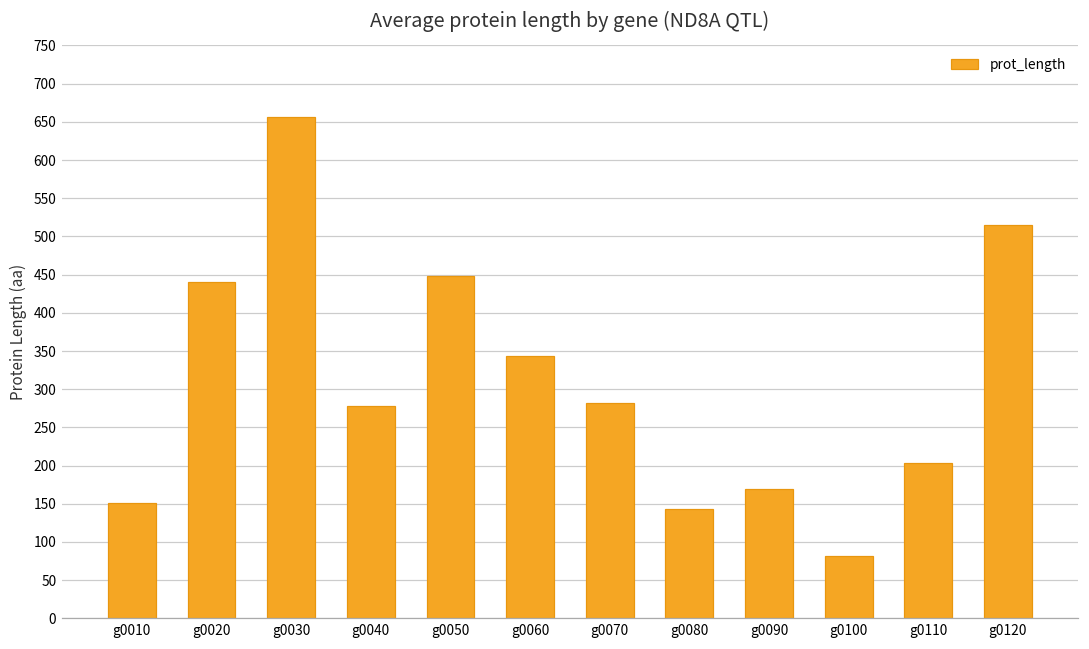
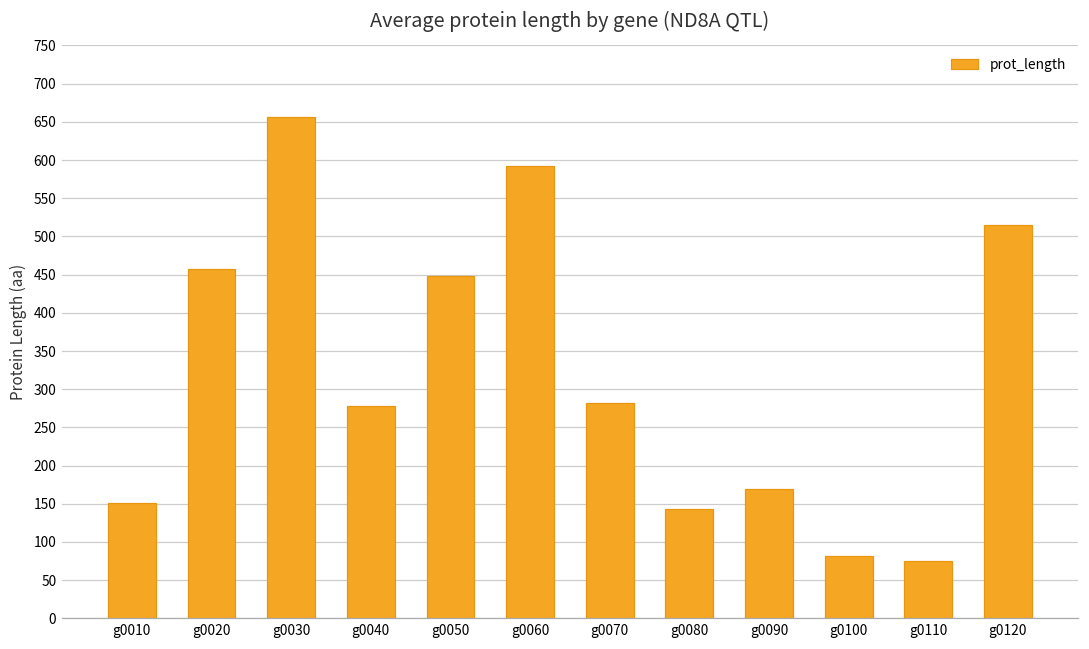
  {
    "g0010": 150,
-   "g0020": 440,
+   "g0020": 460,
    "g0030": 660,
    "g0040": 280,
    "g0050": 450,
-   "g0060": 340,
+   "g0060": 590,
    "g0070": 280,
    "g0080": 140,
    "g0090": 170,
    "g0100": 80,
-   "g0110": 200,
+   "g0110": 80,
    "g0120": 520
  }
